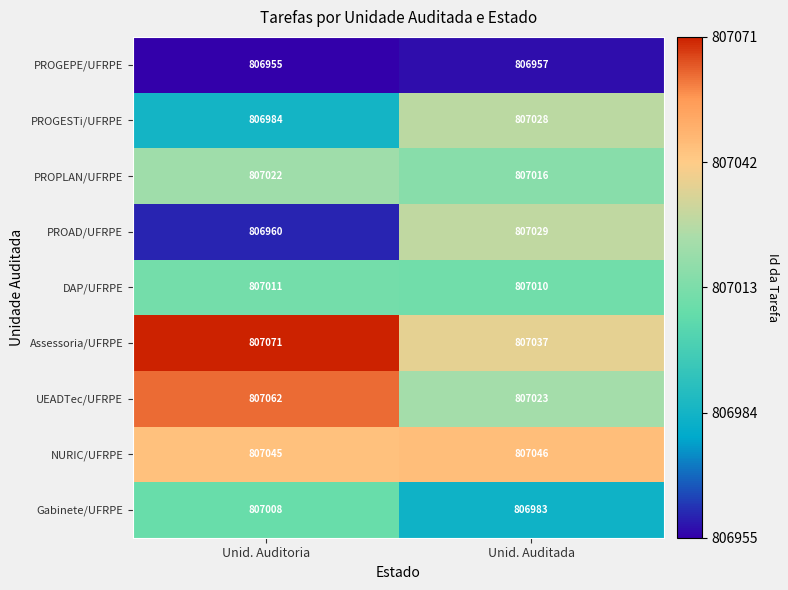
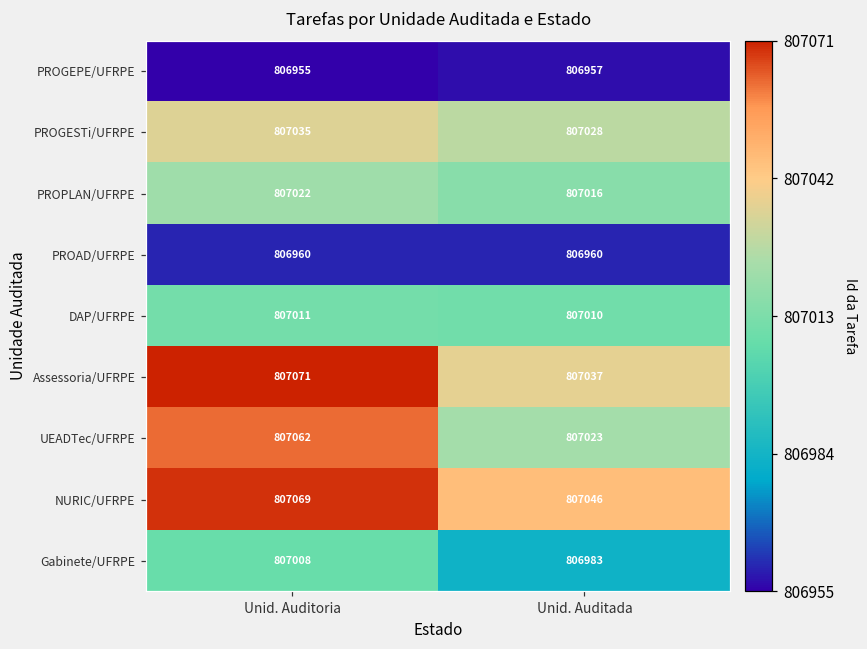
  {
    "PROGEPE/UFRPE": {
      "Unid. Auditoria": 806955,
      "Unid. Auditada": 806957
    },
    "PROGESTi/UFRPE": {
-     "Unid. Auditoria": 806984,
+     "Unid. Auditoria": 807035,
      "Unid. Auditada": 807028
    },
    "PROPLAN/UFRPE": {
      "Unid. Auditoria": 807022,
      "Unid. Auditada": 807016
    },
    "PROAD/UFRPE": {
      "Unid. Auditoria": 806960,
-     "Unid. Auditada": 807029
+     "Unid. Auditada": 806960
    },
    "DAP/UFRPE": {
      "Unid. Auditoria": 807011,
      "Unid. Auditada": 807010
    },
    "Assessoria/UFRPE": {
      "Unid. Auditoria": 807071,
      "Unid. Auditada": 807037
    },
    "UEADTec/UFRPE": {
      "Unid. Auditoria": 807062,
      "Unid. Auditada": 807023
    },
    "NURIC/UFRPE": {
-     "Unid. Auditoria": 807045,
+     "Unid. Auditoria": 807069,
      "Unid. Auditada": 807046
    },
    "Gabinete/UFRPE": {
      "Unid. Auditoria": 807008,
      "Unid. Auditada": 806983
    }
  }
